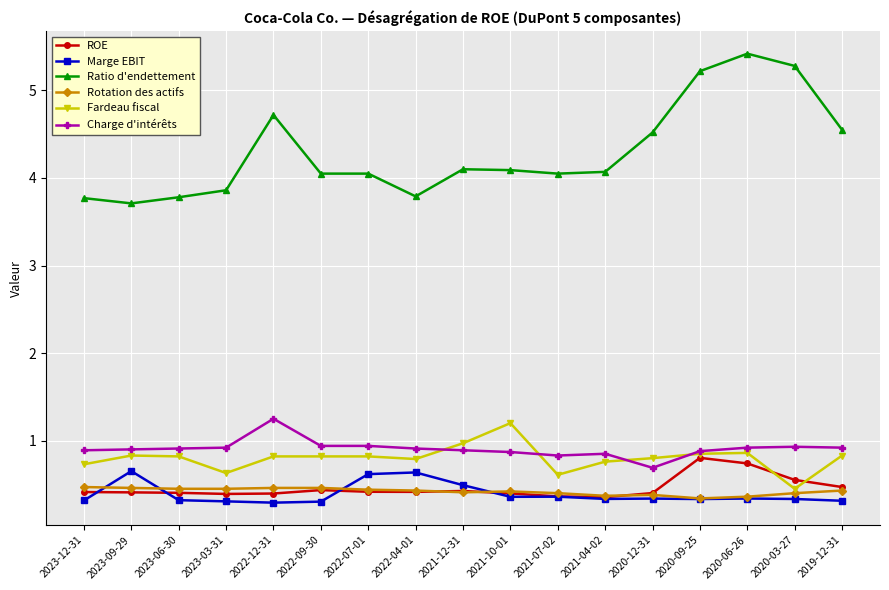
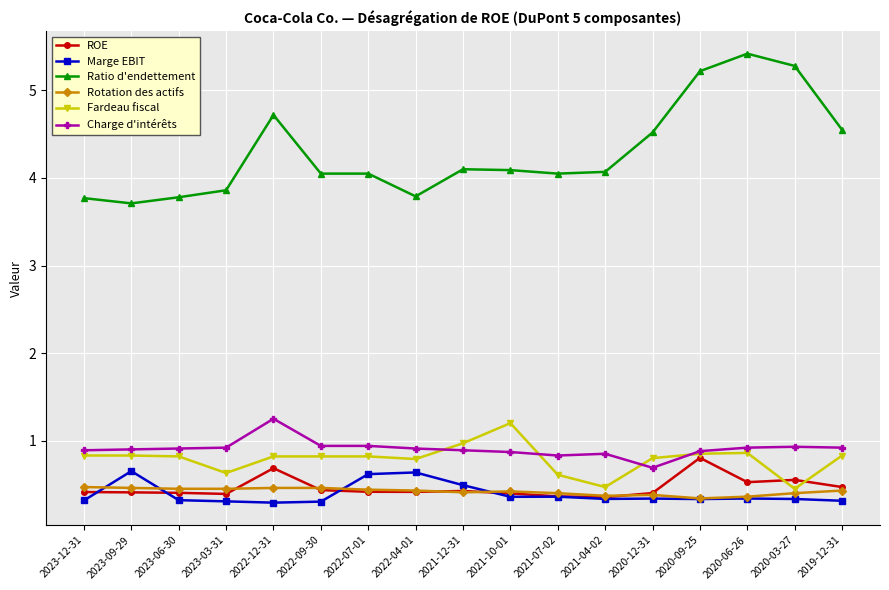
  {
    "ROE": {
      "2023-12-31": 0.4,
      "2023-09-29": 0.4,
      "2023-06-30": 0.4,
      "2023-03-31": 0.4,
-     "2022-12-31": 0.4,
+     "2022-12-31": 0.7,
      "2020-09-25": 0.8,
-     "2020-06-26": 0.7,
+     "2020-06-26": 0.5,
      "2020-03-27": 0.6,
      "2019-12-31": 0.5
    },
    "Marge EBIT": {
      "2023-12-31": 0.3,
      "2023-09-29": 0.7,
      "2023-06-30": 0.3,
      "2023-03-31": 0.3,
      "2022-12-31": 0.3,
      "2022-09-30": 0.3,
      "2022-07-01": 0.6,
      "2022-04-01": 0.6,
      "2021-12-31": 0.5,
      "2021-10-01": 0.4,
      "2020-12-31": 0.3,
      "2020-03-27": 0.3,
      "2019-12-31": 0.3
    },
    "Ratio d'endettement": {
      "2023-12-31": 3.8,
      "2023-09-29": 3.7,
      "2023-06-30": 3.8,
      "2023-03-31": 3.9,
      "2022-12-31": 4.7,
      "2022-09-30": 4.1,
      "2022-07-01": 4.1,
      "2022-04-01": 3.8,
      "2021-12-31": 4.1,
      "2021-10-01": 4.1,
      "2021-07-02": 4.1,
      "2021-04-02": 4.1,
      "2020-12-31": 4.5,
      "2020-09-25": 5.2,
      "2020-06-26": 5.4,
      "2020-03-27": 5.3,
      "2019-12-31": 4.6
    },
    "Rotation des actifs": {
      "2023-12-31": 0.5,
      "2023-09-29": 0.5,
      "2023-06-30": 0.5,
      "2023-03-31": 0.5,
      "2022-12-31": 0.5,
      "2021-07-02": 0.4,
      "2020-03-27": 0.4,
      "2019-12-31": 0.4
    },
    "Fardeau fiscal": {
-     "2023-12-31": 0.7,
+     "2023-12-31": 0.8,
      "2023-09-29": 0.8,
      "2023-06-30": 0.8,
      "2023-03-31": 0.6,
      "2022-12-31": 0.8,
      "2022-09-30": 0.8,
      "2022-07-01": 0.8,
      "2022-04-01": 0.8,
      "2021-12-31": 1.0,
      "2021-10-01": 1.2,
      "2021-07-02": 0.6,
-     "2021-04-02": 0.8,
+     "2021-04-02": 0.5,
      "2020-12-31": 0.8,
      "2020-09-25": 0.9,
      "2020-06-26": 0.9,
      "2020-03-27": 0.5,
      "2019-12-31": 0.8
    },
    "Charge d'intérêts": {
      "2023-12-31": 0.9,
      "2023-09-29": 0.9,
      "2023-06-30": 0.9,
      "2023-03-31": 0.9,
      "2022-12-31": 1.3,
      "2022-09-30": 0.9,
      "2022-07-01": 0.9,
      "2022-04-01": 0.9,
      "2021-12-31": 0.9,
      "2021-10-01": 0.9,
      "2021-07-02": 0.8,
      "2021-04-02": 0.9,
      "2020-12-31": 0.7,
      "2020-09-25": 0.9,
      "2020-06-26": 0.9,
      "2020-03-27": 0.9,
      "2019-12-31": 0.9
    }
  }
